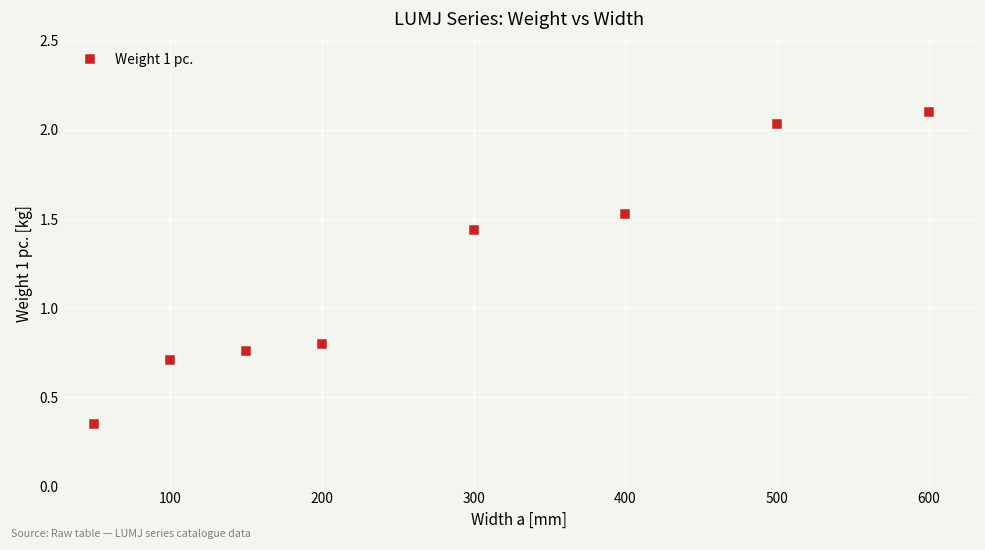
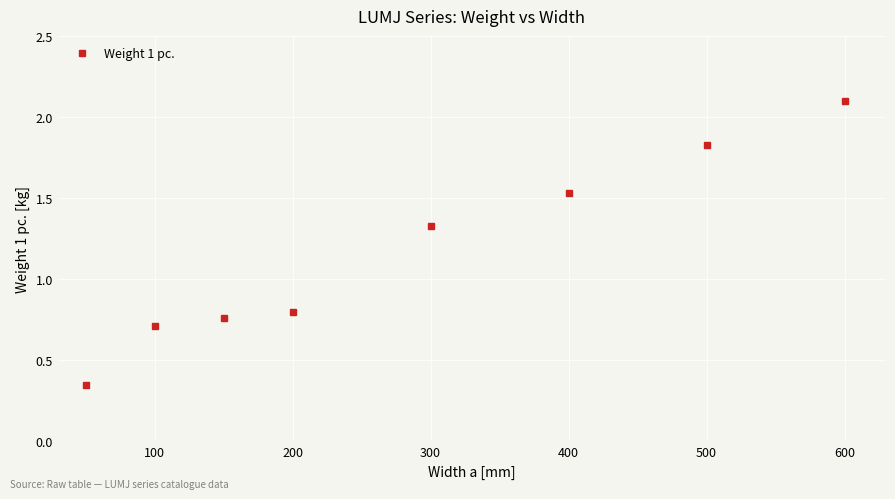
  {
    "100": 0.71,
    "200": 0.80,
-   "300": 1.44,
+   "300": 1.33,
    "400": 1.53,
-   "500": 2.03,
+   "500": 1.83,
    "600": 2.10
  }
